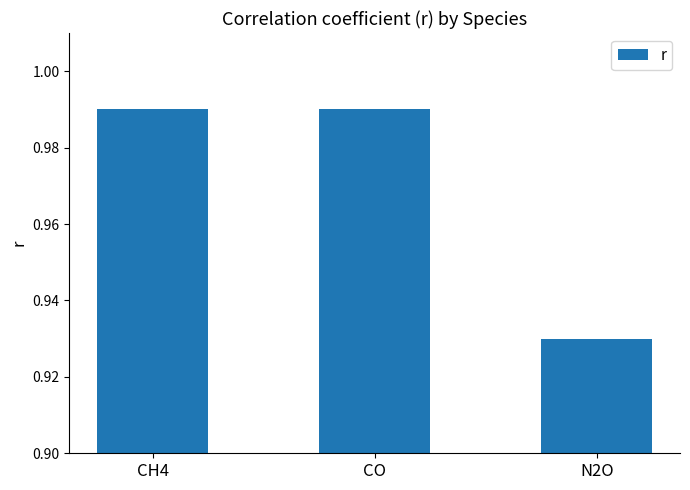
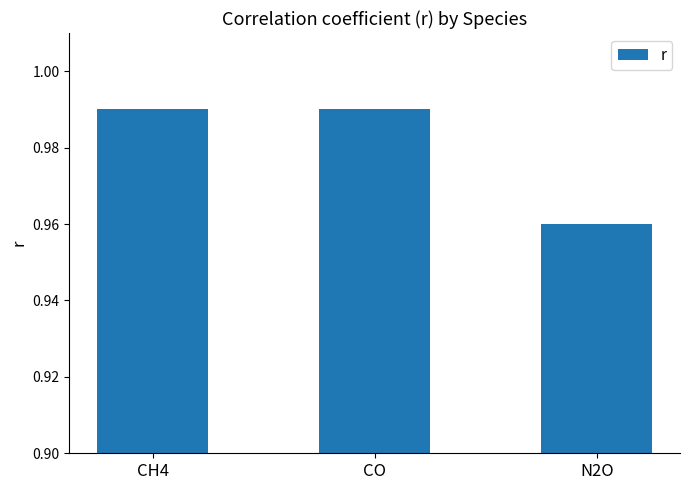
  {
    "CH4": 0.99,
    "CO": 0.99,
-   "N2O": 0.93
+   "N2O": 0.96
  }
